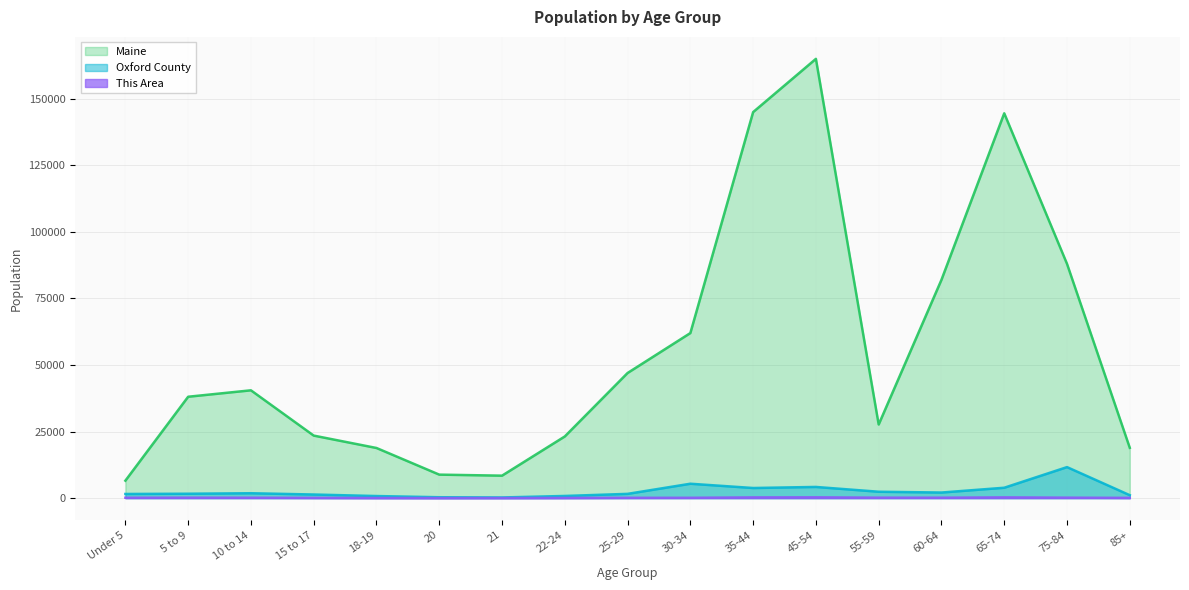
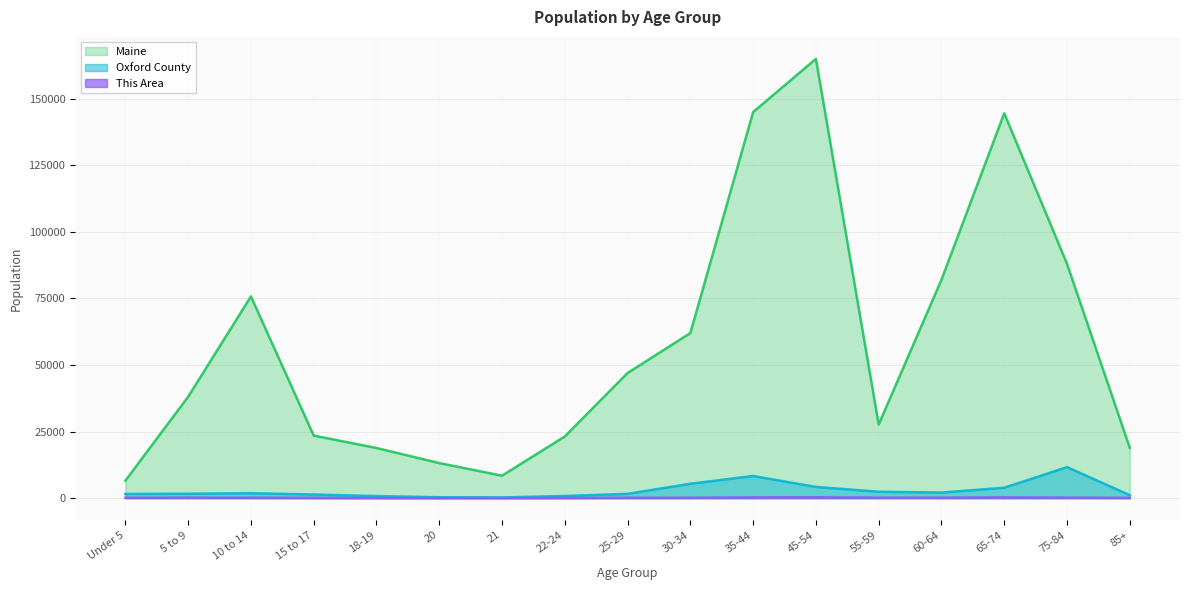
  {
    "Maine": {
      "Under 5": 7000,
      "5 to 9": 38000,
-     "10 to 14": 40000,
+     "10 to 14": 76000,
      "15 to 17": 23000,
      "18-19": 19000,
-     "20": 9000,
+     "20": 13000,
      "21": 8000,
      "22-24": 23000,
      "25-29": 47000,
      "30-34": 62000,
      "35-44": 145000,
      "45-54": 165000,
      "55-59": 28000,
      "60-64": 82000,
      "65-74": 145000,
      "75-84": 88000,
      "85+": 19000
    },
    "Oxford County": {
      "Under 5": 2000,
      "5 to 9": 2000,
      "10 to 14": 2000,
      "15 to 17": 1000,
      "25-29": 2000,
      "30-34": 5000,
-     "35-44": 4000,
+     "35-44": 8000,
      "45-54": 4000,
      "55-59": 2000,
      "60-64": 2000,
      "65-74": 4000,
      "75-84": 12000,
      "85+": 1000
    },
    "This Area": {
      "Under 5": 0,
      "5 to 9": 0,
      "10 to 14": 0,
      "15 to 17": 0,
      "25-29": 0,
      "30-34": 0,
      "35-44": 0,
      "45-54": 0,
      "55-59": 0,
      "60-64": 0,
      "65-74": 0,
      "75-84": 0,
      "85+": 0
    }
  }
